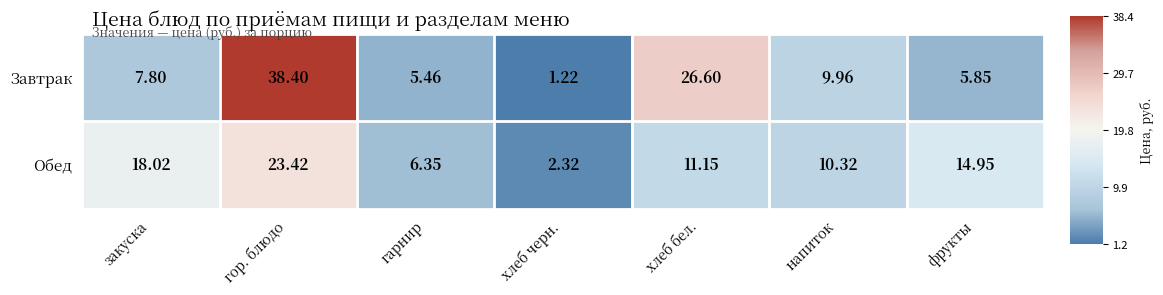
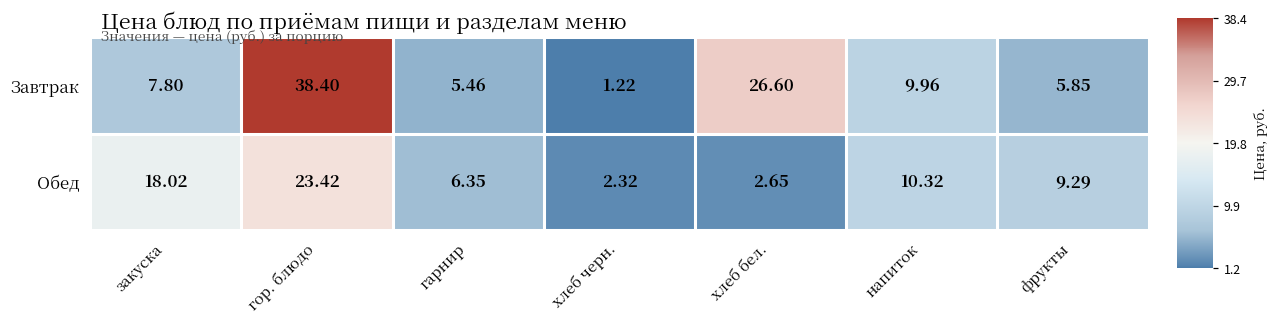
  {
    "Завтрак": {
      "закуска": 7.80,
      "гор. блюдо": 38.40,
      "гарнир": 5.46,
      "хлеб черн.": 1.22,
      "хлеб бел.": 26.60,
      "напиток": 9.96,
      "фрукты": 5.85
    },
    "Обед": {
      "закуска": 18.02,
      "гор. блюдо": 23.42,
      "гарнир": 6.35,
      "хлеб черн.": 2.32,
-     "хлеб бел.": 11.15,
+     "хлеб бел.": 2.65,
      "напиток": 10.32,
-     "фрукты": 14.95
+     "фрукты": 9.29
    }
  }
